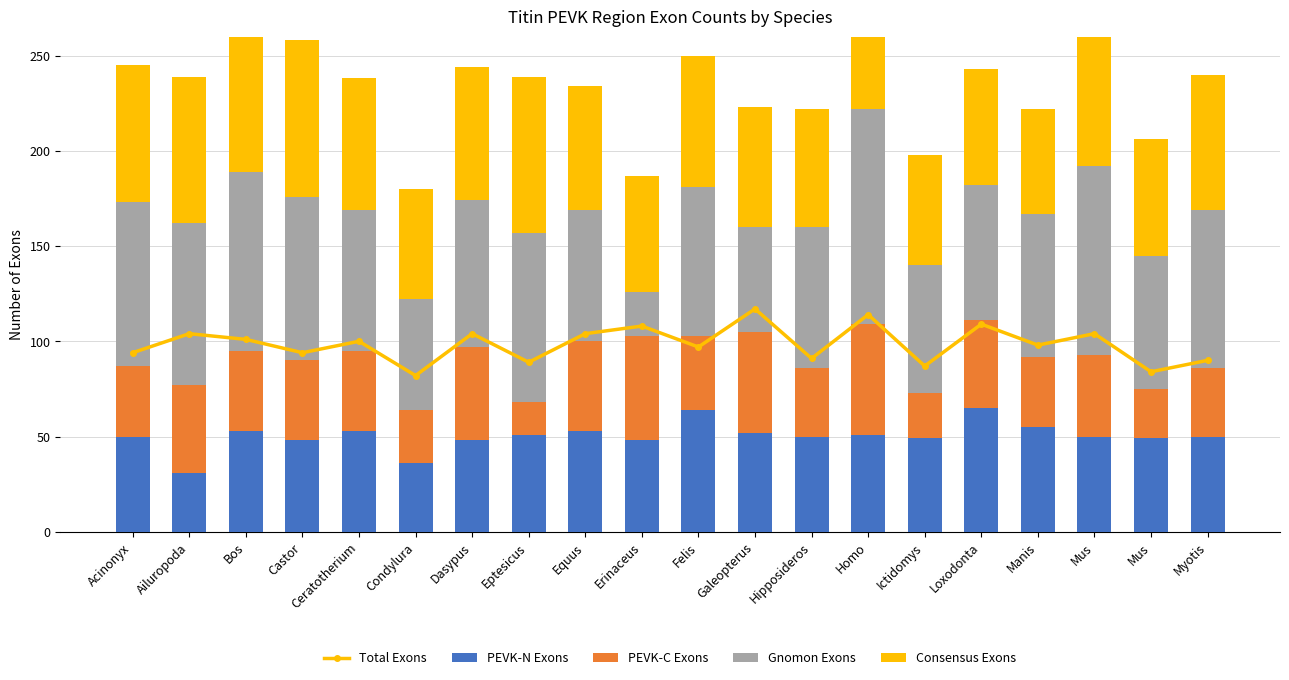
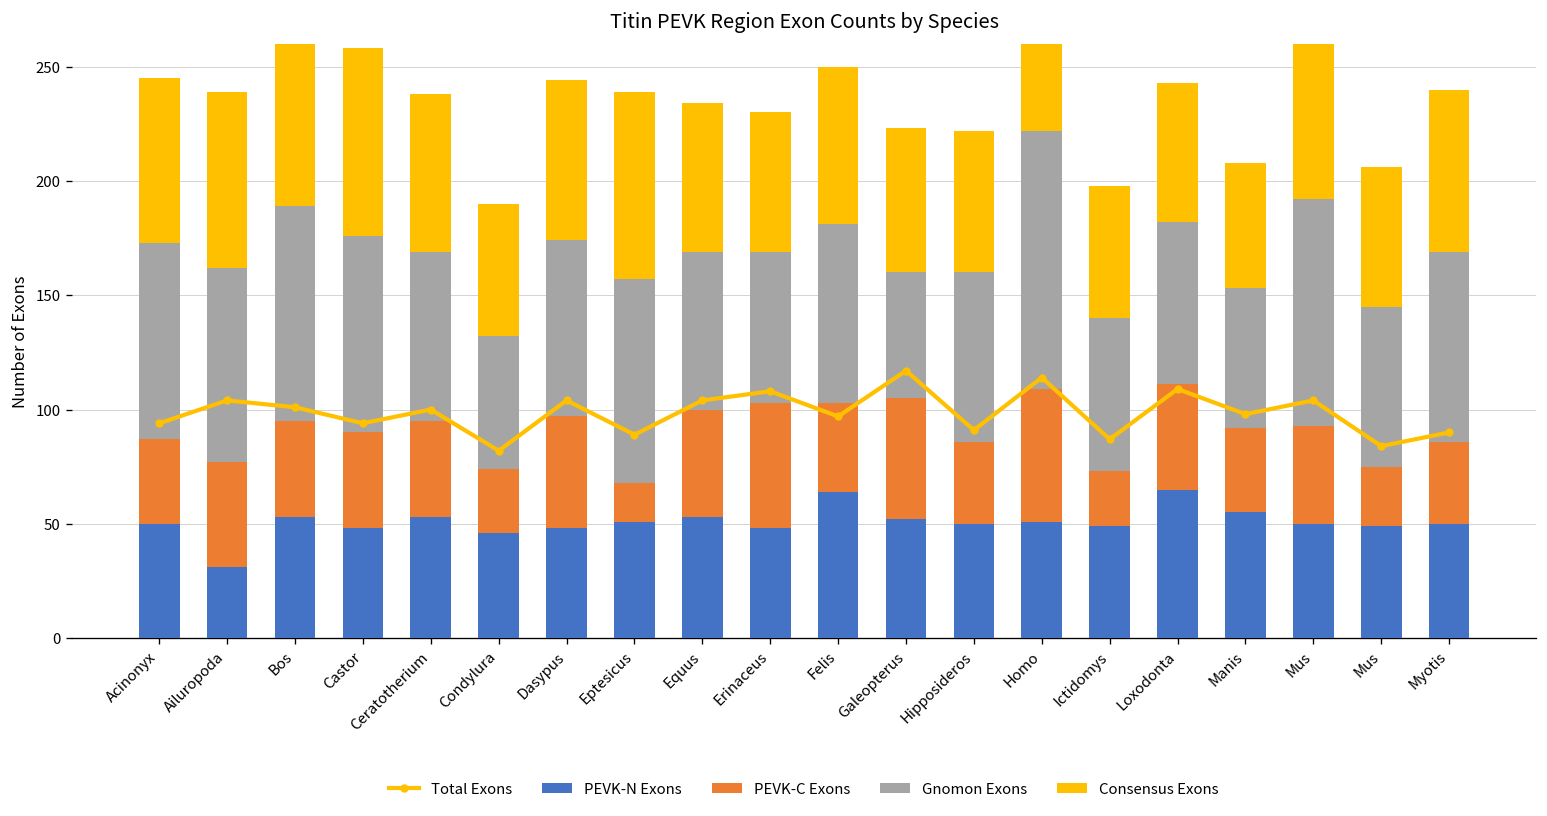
  {
    "PEVK-N Exons": {
      "Acinonyx": 50,
      "Ailuropoda": 31,
      "Bos": 53,
      "Castor": 48,
      "Ceratotherium": 53,
-     "Condylura": 36,
+     "Condylura": 46,
      "Dasypus": 48,
      "Eptesicus": 51,
      "Equus": 53,
      "Erinaceus": 48,
      "Felis": 64,
      "Galeopterus": 52,
      "Hipposideros": 50,
      "Homo": 51,
      "Ictidomys": 49,
      "Loxodonta": 65,
      "Manis": 55,
      "Myotis": 50
    },
    "PEVK-C Exons": {
      "Acinonyx": 37,
      "Ailuropoda": 46,
      "Bos": 42,
      "Castor": 42,
      "Ceratotherium": 42,
      "Condylura": 28,
      "Dasypus": 49,
      "Eptesicus": 17,
      "Equus": 47,
      "Erinaceus": 55,
      "Felis": 39,
      "Galeopterus": 53,
      "Hipposideros": 36,
      "Homo": 58,
      "Ictidomys": 24,
      "Loxodonta": 46,
      "Manis": 37,
      "Myotis": 36
    },
    "Gnomon Exons": {
      "Acinonyx": 86,
      "Ailuropoda": 85,
      "Bos": 94,
      "Castor": 86,
      "Ceratotherium": 74,
      "Condylura": 58,
      "Dasypus": 77,
      "Eptesicus": 89,
      "Equus": 69,
-     "Erinaceus": 23,
+     "Erinaceus": 66,
      "Felis": 78,
      "Galeopterus": 55,
      "Hipposideros": 74,
      "Homo": 113,
      "Ictidomys": 67,
      "Loxodonta": 71,
-     "Manis": 75,
+     "Manis": 61,
      "Myotis": 83
    }
  }
